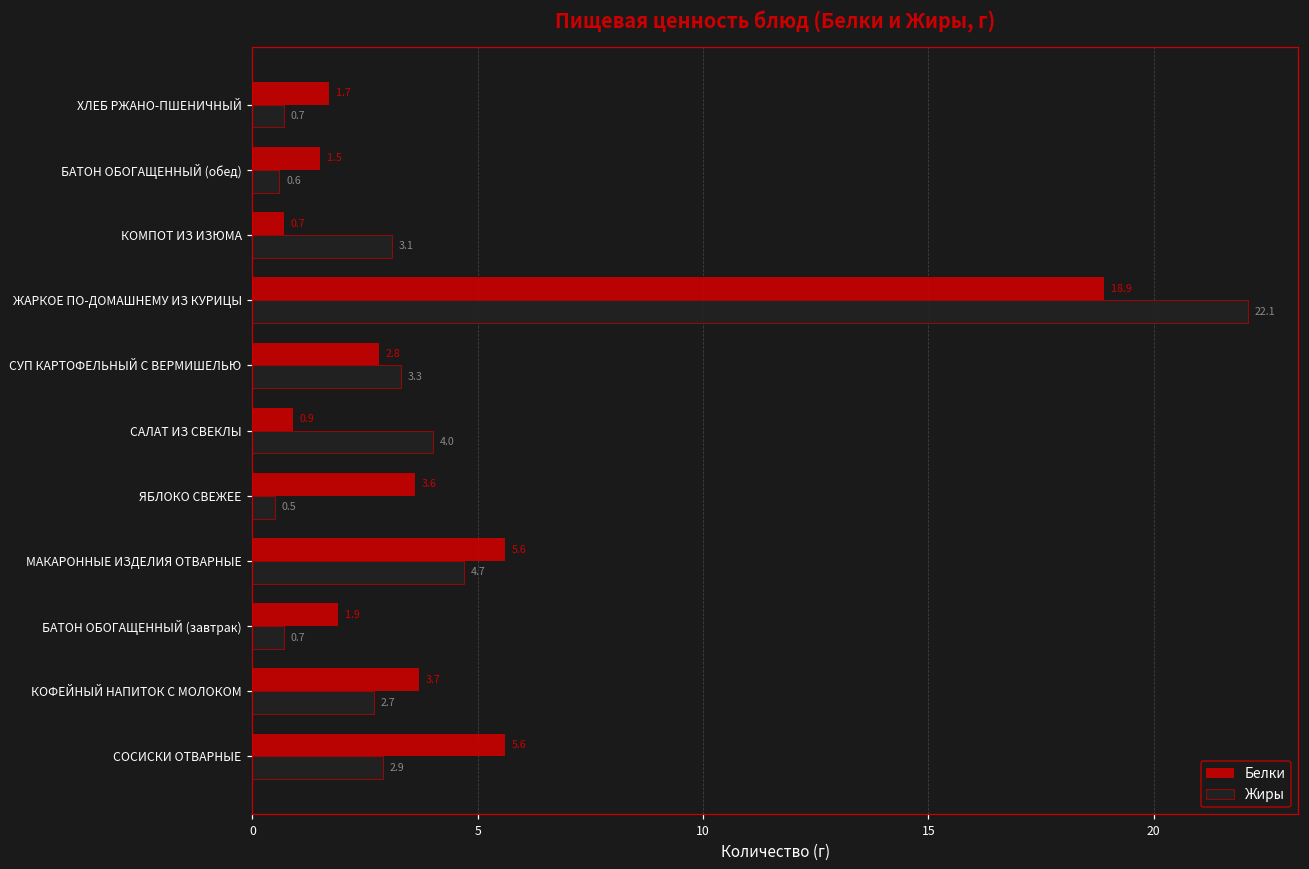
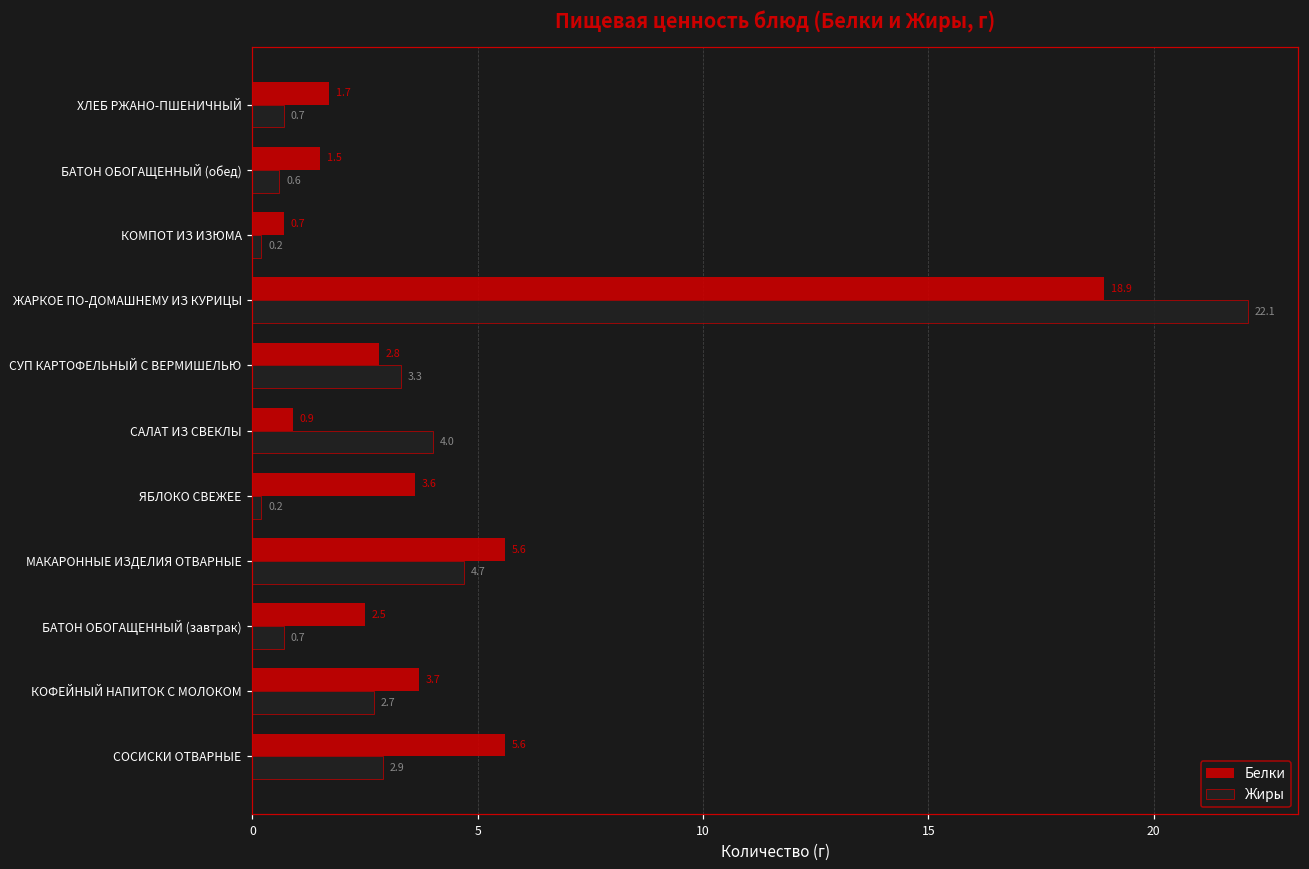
  {
    "Белки": {
      "ХЛЕБ РЖАНО-ПШЕНИЧНЫЙ": 1.7,
      "БАТОН ОБОГАЩЕННЫЙ (обед)": 1.5,
      "КОМПОТ ИЗ ИЗЮМА": 0.7,
      "ЖАРКОЕ ПО-ДОМАШНЕМУ ИЗ КУРИЦЫ": 18.9,
      "СУП КАРТОФЕЛЬНЫЙ С ВЕРМИШЕЛЬЮ": 2.8,
      "САЛАТ ИЗ СВЕКЛЫ": 0.9,
      "ЯБЛОКО СВЕЖЕЕ": 3.6,
      "МАКАРОННЫЕ ИЗДЕЛИЯ ОТВАРНЫЕ": 5.6,
-     "БАТОН ОБОГАЩЕННЫЙ (завтрак)": 1.9,
+     "БАТОН ОБОГАЩЕННЫЙ (завтрак)": 2.5,
      "КОФЕЙНЫЙ НАПИТОК С МОЛОКОМ": 3.7,
      "СОСИСКИ ОТВАРНЫЕ": 5.6
    },
    "Жиры": {
      "ХЛЕБ РЖАНО-ПШЕНИЧНЫЙ": 0.7,
      "БАТОН ОБОГАЩЕННЫЙ (обед)": 0.6,
-     "КОМПОТ ИЗ ИЗЮМА": 3.1,
+     "КОМПОТ ИЗ ИЗЮМА": 0.2,
      "ЖАРКОЕ ПО-ДОМАШНЕМУ ИЗ КУРИЦЫ": 22.1,
      "СУП КАРТОФЕЛЬНЫЙ С ВЕРМИШЕЛЬЮ": 3.3,
      "САЛАТ ИЗ СВЕКЛЫ": 4.0,
-     "ЯБЛОКО СВЕЖЕЕ": 0.5,
+     "ЯБЛОКО СВЕЖЕЕ": 0.2,
      "МАКАРОННЫЕ ИЗДЕЛИЯ ОТВАРНЫЕ": 4.7,
      "БАТОН ОБОГАЩЕННЫЙ (завтрак)": 0.7,
      "КОФЕЙНЫЙ НАПИТОК С МОЛОКОМ": 2.7,
      "СОСИСКИ ОТВАРНЫЕ": 2.9
    }
  }
